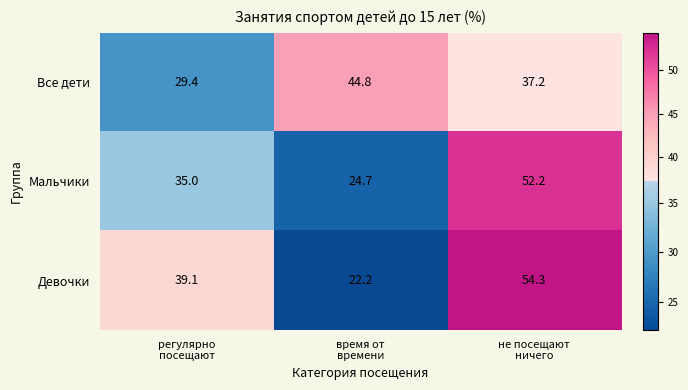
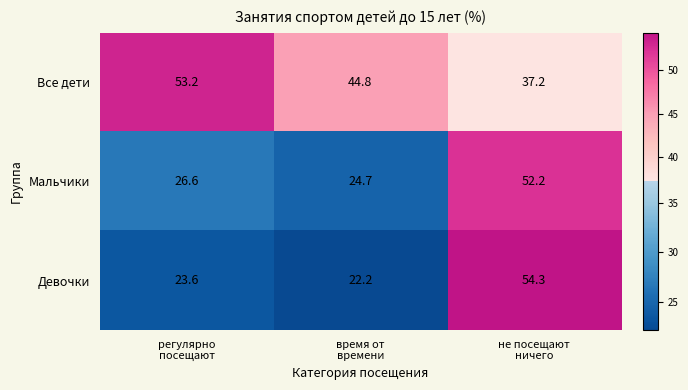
  {
    "Все дети": {
-     "регулярно посещают": 29.4,
+     "регулярно посещают": 53.2,
      "время от времени": 44.8,
      "не посещают ничего": 37.2
    },
    "Мальчики": {
-     "регулярно посещают": 35.0,
+     "регулярно посещают": 26.6,
      "время от времени": 24.7,
      "не посещают ничего": 52.2
    },
    "Девочки": {
-     "регулярно посещают": 39.1,
+     "регулярно посещают": 23.6,
      "время от времени": 22.2,
      "не посещают ничего": 54.3
    }
  }
